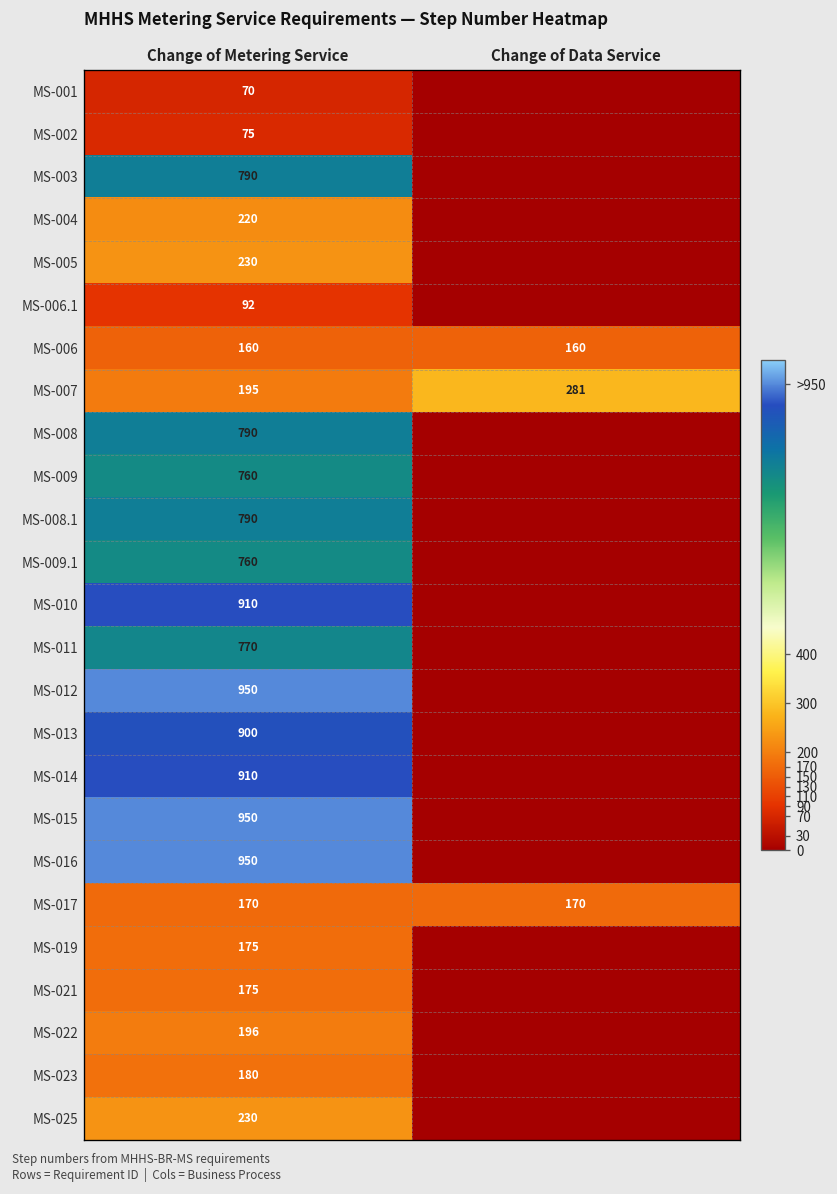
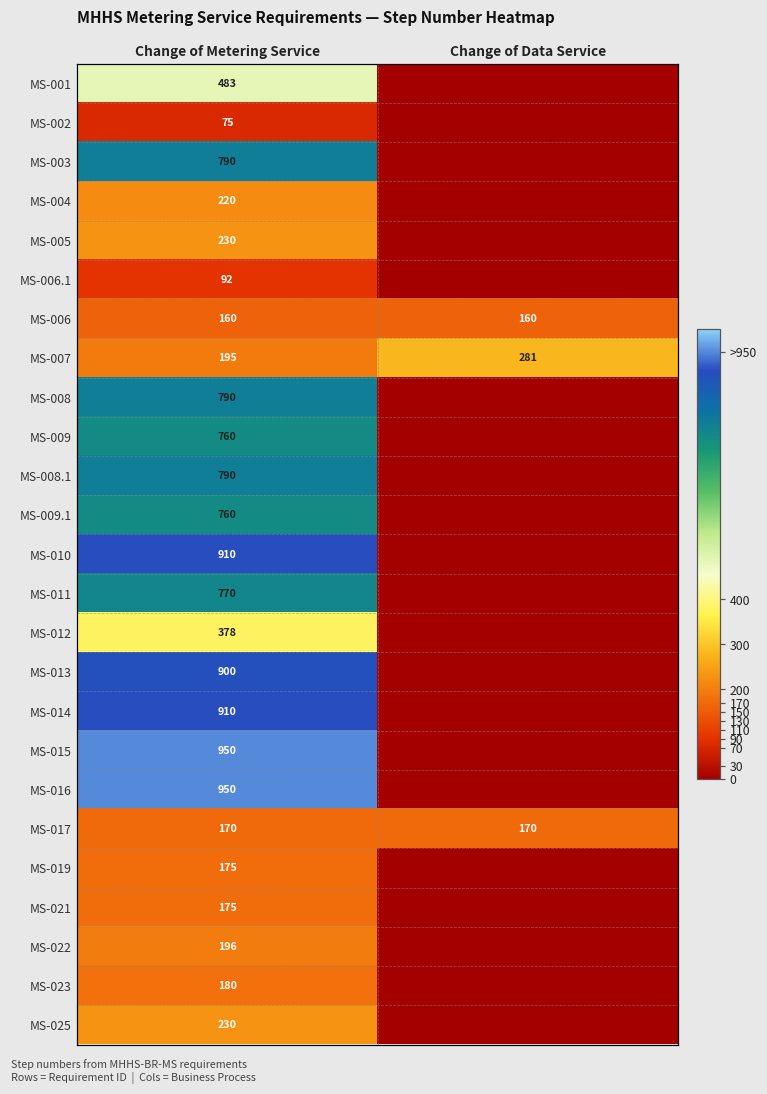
  {
    "MS-001": {
-     "Change of Metering Service": 70
+     "Change of Metering Service": 483
    },
    "MS-002": {
      "Change of Metering Service": 75
    },
    "MS-003": {
      "Change of Metering Service": 790
    },
    "MS-004": {
      "Change of Metering Service": 220
    },
    "MS-005": {
      "Change of Metering Service": 230
    },
    "MS-006.1": {
      "Change of Metering Service": 92
    },
    "MS-006": {
      "Change of Metering Service": 160,
      "Change of Data Service": 160
    },
    "MS-007": {
      "Change of Metering Service": 195,
      "Change of Data Service": 281
    },
    "MS-008": {
      "Change of Metering Service": 790
    },
    "MS-009": {
      "Change of Metering Service": 760
    },
    "MS-008.1": {
      "Change of Metering Service": 790
    },
    "MS-009.1": {
      "Change of Metering Service": 760
    },
    "MS-010": {
      "Change of Metering Service": 910
    },
    "MS-011": {
      "Change of Metering Service": 770
    },
    "MS-012": {
-     "Change of Metering Service": 950
+     "Change of Metering Service": 378
    },
    "MS-013": {
      "Change of Metering Service": 900
    },
    "MS-014": {
      "Change of Metering Service": 910
    },
    "MS-015": {
      "Change of Metering Service": 950
    },
    "MS-016": {
      "Change of Metering Service": 950
    },
    "MS-017": {
      "Change of Metering Service": 170,
      "Change of Data Service": 170
    },
    "MS-019": {
      "Change of Metering Service": 175
    },
    "MS-021": {
      "Change of Metering Service": 175
    },
    "MS-022": {
      "Change of Metering Service": 196
    },
    "MS-023": {
      "Change of Metering Service": 180
    },
    "MS-025": {
      "Change of Metering Service": 230
    }
  }
